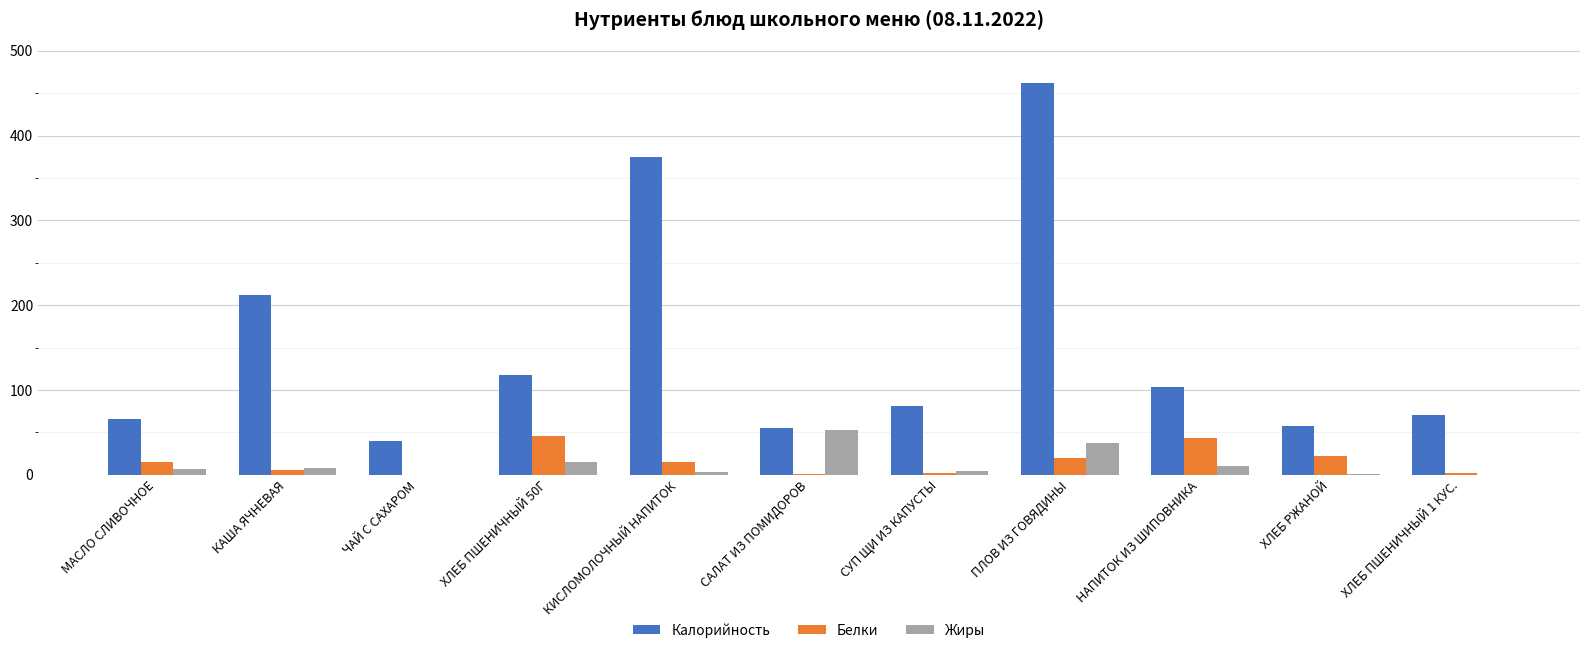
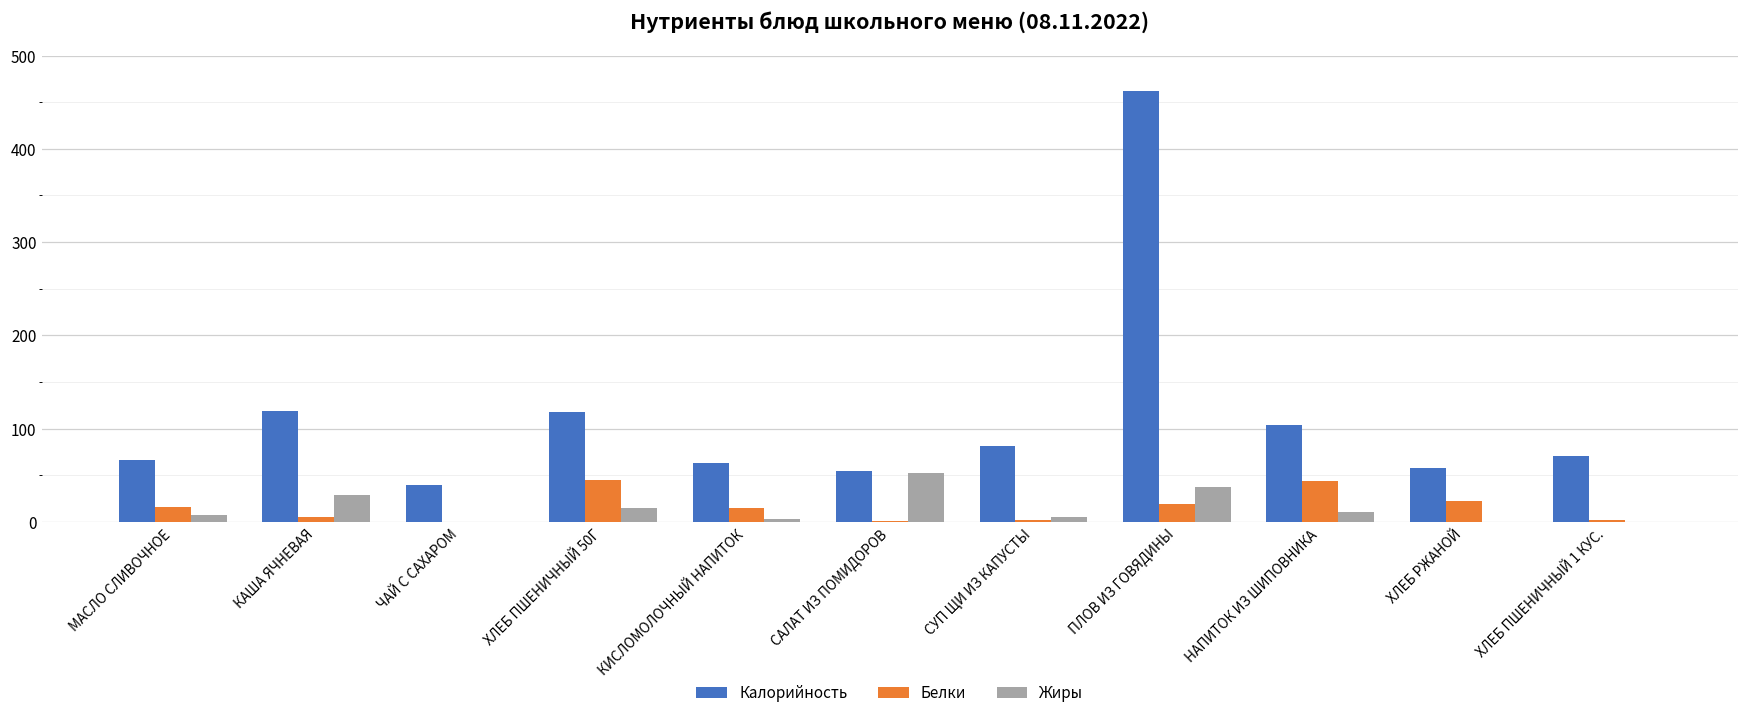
  {
    "Калорийность": {
      "МАСЛО СЛИВОЧНОЕ": 70,
-     "КАША ЯЧНЕВАЯ": 210,
+     "КАША ЯЧНЕВАЯ": 120,
      "ЧАЙ С САХАРОМ": 40,
      "ХЛЕБ ПШЕНИЧНЫЙ 50Г": 120,
-     "КИСЛОМОЛОЧНЫЙ НАПИТОК": 380,
+     "КИСЛОМОЛОЧНЫЙ НАПИТОК": 60,
      "САЛАТ ИЗ ПОМИДОРОВ": 60,
      "СУП ЩИ ИЗ КАПУСТЫ": 80,
      "ПЛОВ ИЗ ГОВЯДИНЫ": 460,
      "НАПИТОК ИЗ ШИПОВНИКА": 100,
      "ХЛЕБ РЖАНОЙ": 60,
      "ХЛЕБ ПШЕНИЧНЫЙ 1 КУС.": 70
    },
    "Белки": {
      "МАСЛО СЛИВОЧНОЕ": 20,
      "КАША ЯЧНЕВАЯ": 10,
      "ЧАЙ С САХАРОМ": 0,
      "ХЛЕБ ПШЕНИЧНЫЙ 50Г": 50,
      "КИСЛОМОЛОЧНЫЙ НАПИТОК": 20,
      "ПЛОВ ИЗ ГОВЯДИНЫ": 20,
      "НАПИТОК ИЗ ШИПОВНИКА": 40,
      "ХЛЕБ РЖАНОЙ": 20
    },
    "Жиры": {
      "МАСЛО СЛИВОЧНОЕ": 10,
-     "КАША ЯЧНЕВАЯ": 10,
+     "КАША ЯЧНЕВАЯ": 30,
      "ЧАЙ С САХАРОМ": 0,
      "ХЛЕБ ПШЕНИЧНЫЙ 50Г": 10,
      "КИСЛОМОЛОЧНЫЙ НАПИТОК": 0,
      "САЛАТ ИЗ ПОМИДОРОВ": 50,
      "СУП ЩИ ИЗ КАПУСТЫ": 0,
      "ПЛОВ ИЗ ГОВЯДИНЫ": 40,
      "НАПИТОК ИЗ ШИПОВНИКА": 10
    }
  }
